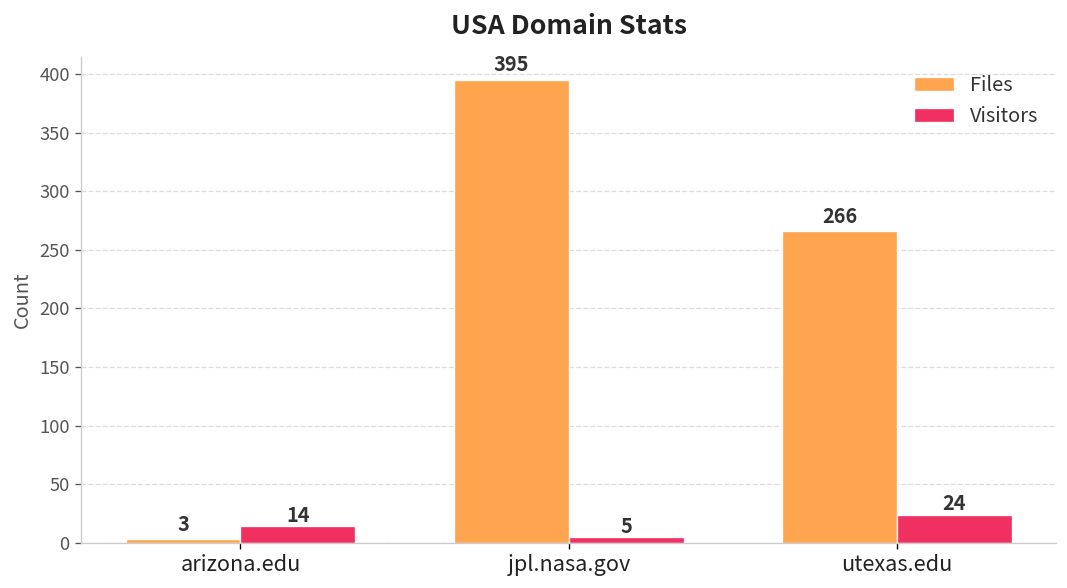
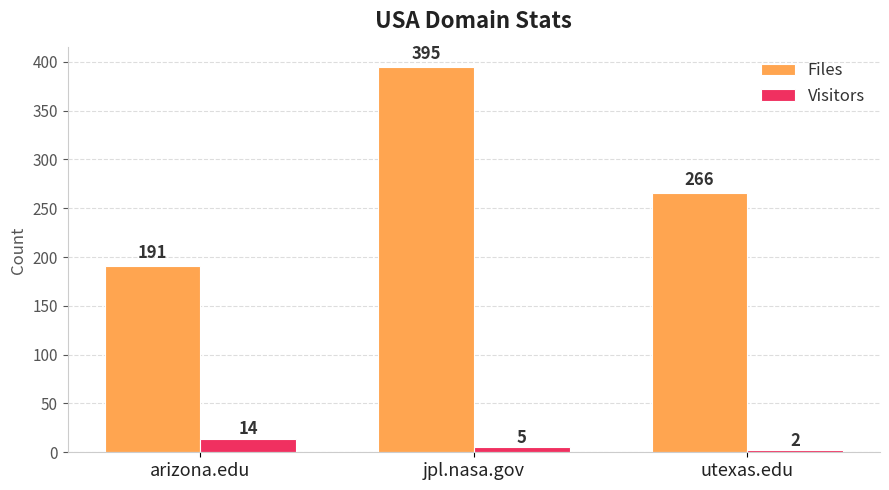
  {
    "Files": {
-     "arizona.edu": 3,
+     "arizona.edu": 191,
      "jpl.nasa.gov": 395,
      "utexas.edu": 266
    },
    "Visitors": {
      "arizona.edu": 14,
      "jpl.nasa.gov": 5,
-     "utexas.edu": 24
+     "utexas.edu": 2
    }
  }
